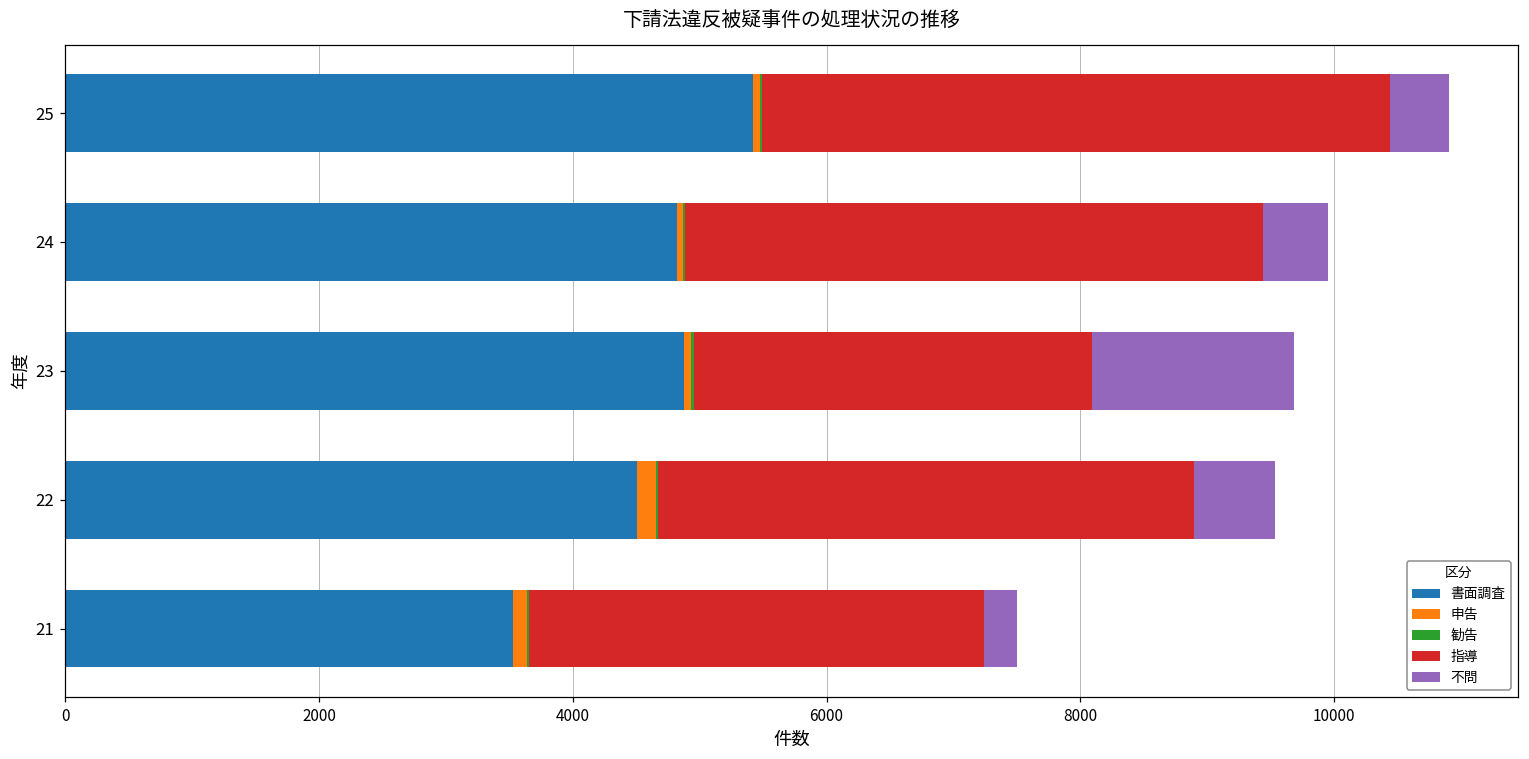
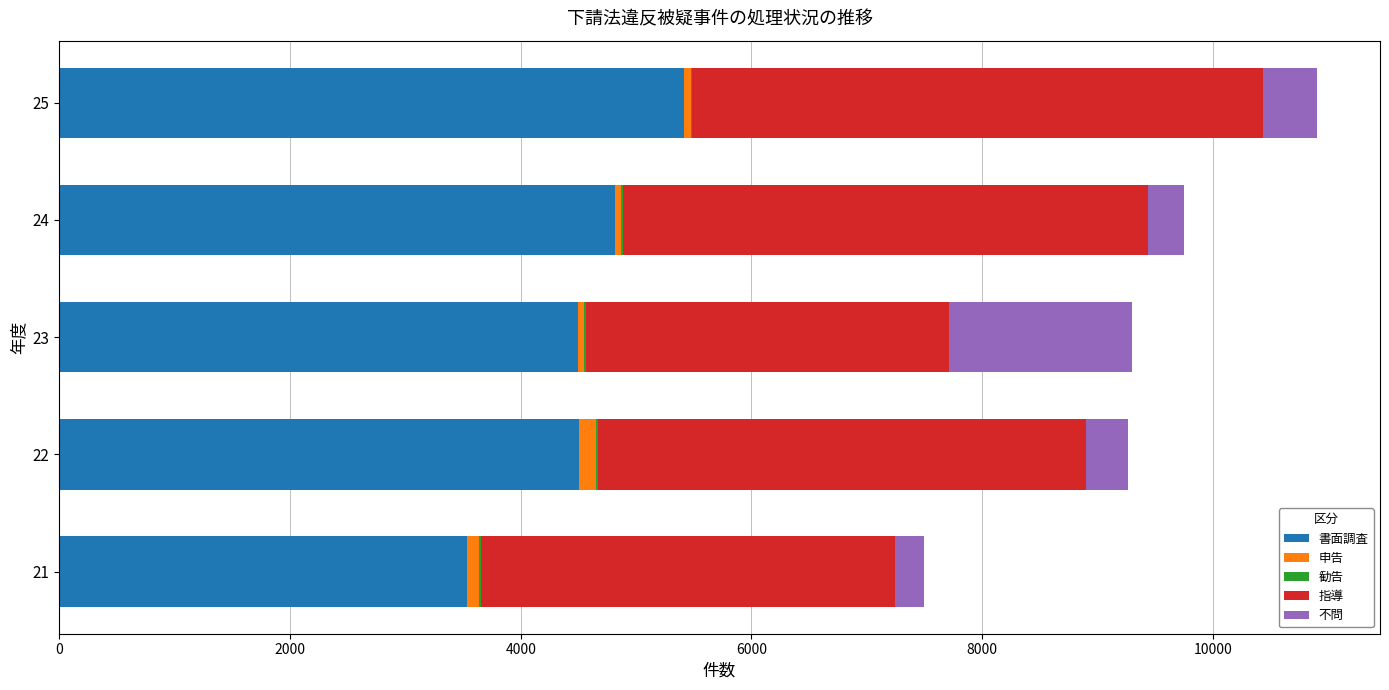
  {
    "書面調査": {
      "25": 5420,
      "24": 4820,
-     "23": 4880,
+     "23": 4490,
      "22": 4510,
      "21": 3530
    },
    "申告": {
      "25": 60,
      "24": 50,
      "23": 60,
      "22": 150,
      "21": 110
    },
    "指導": {
      "25": 4950,
      "24": 4550,
      "23": 3140,
      "22": 4230,
      "21": 3590
    },
    "不問": {
      "25": 470,
-     "24": 510,
+     "24": 320,
      "23": 1590,
-     "22": 640,
+     "22": 370,
      "21": 250
    }
  }
